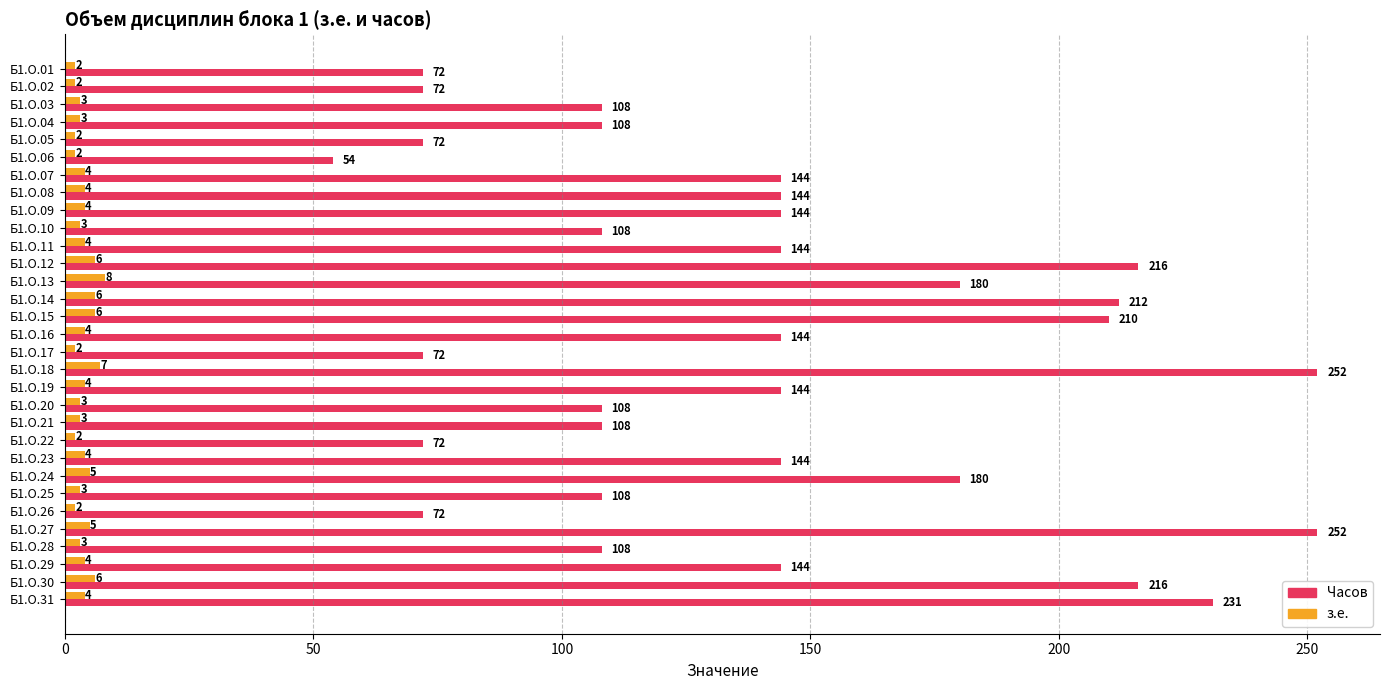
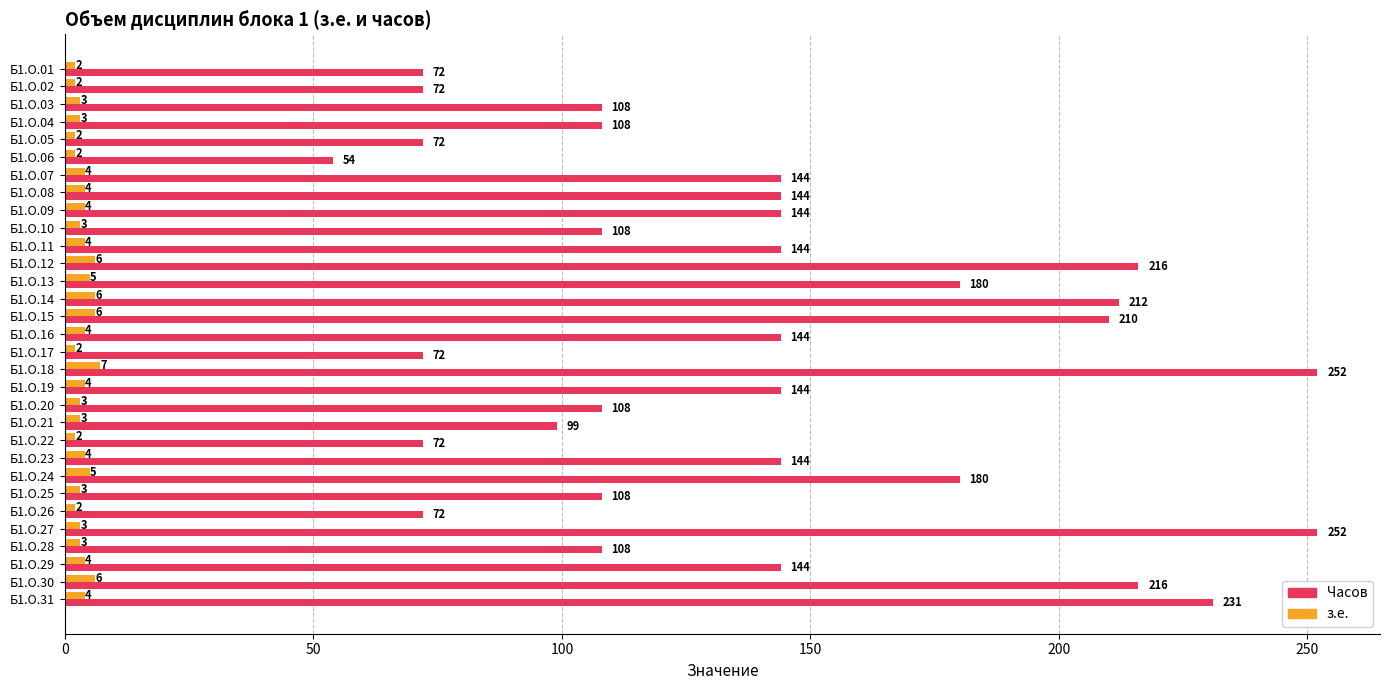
  {
    "Часов": {
      "Б1.О.01": 72,
      "Б1.О.02": 72,
      "Б1.О.03": 108,
      "Б1.О.04": 108,
      "Б1.О.05": 72,
      "Б1.О.06": 54,
      "Б1.О.07": 144,
      "Б1.О.08": 144,
      "Б1.О.09": 144,
      "Б1.О.10": 108,
      "Б1.О.11": 144,
      "Б1.О.12": 216,
      "Б1.О.13": 180,
      "Б1.О.14": 212,
      "Б1.О.15": 210,
      "Б1.О.16": 144,
      "Б1.О.17": 72,
      "Б1.О.18": 252,
      "Б1.О.19": 144,
      "Б1.О.20": 108,
-     "Б1.О.21": 108,
+     "Б1.О.21": 99,
      "Б1.О.22": 72,
      "Б1.О.23": 144,
      "Б1.О.24": 180,
      "Б1.О.25": 108,
      "Б1.О.26": 72,
      "Б1.О.27": 252,
      "Б1.О.28": 108,
      "Б1.О.29": 144,
      "Б1.О.30": 216,
      "Б1.О.31": 231
    },
    "з.е.": {
      "Б1.О.01": 2,
      "Б1.О.02": 2,
      "Б1.О.03": 3,
      "Б1.О.04": 3,
      "Б1.О.05": 2,
      "Б1.О.06": 2,
      "Б1.О.07": 4,
      "Б1.О.08": 4,
      "Б1.О.09": 4,
      "Б1.О.10": 3,
      "Б1.О.11": 4,
      "Б1.О.12": 6,
-     "Б1.О.13": 8,
+     "Б1.О.13": 5,
      "Б1.О.14": 6,
      "Б1.О.15": 6,
      "Б1.О.16": 4,
      "Б1.О.17": 2,
      "Б1.О.18": 7,
      "Б1.О.19": 4,
      "Б1.О.20": 3,
      "Б1.О.21": 3,
      "Б1.О.22": 2,
      "Б1.О.23": 4,
      "Б1.О.24": 5,
      "Б1.О.25": 3,
      "Б1.О.26": 2,
-     "Б1.О.27": 5,
+     "Б1.О.27": 3,
      "Б1.О.28": 3,
      "Б1.О.29": 4,
      "Б1.О.30": 6,
      "Б1.О.31": 4
    }
  }
